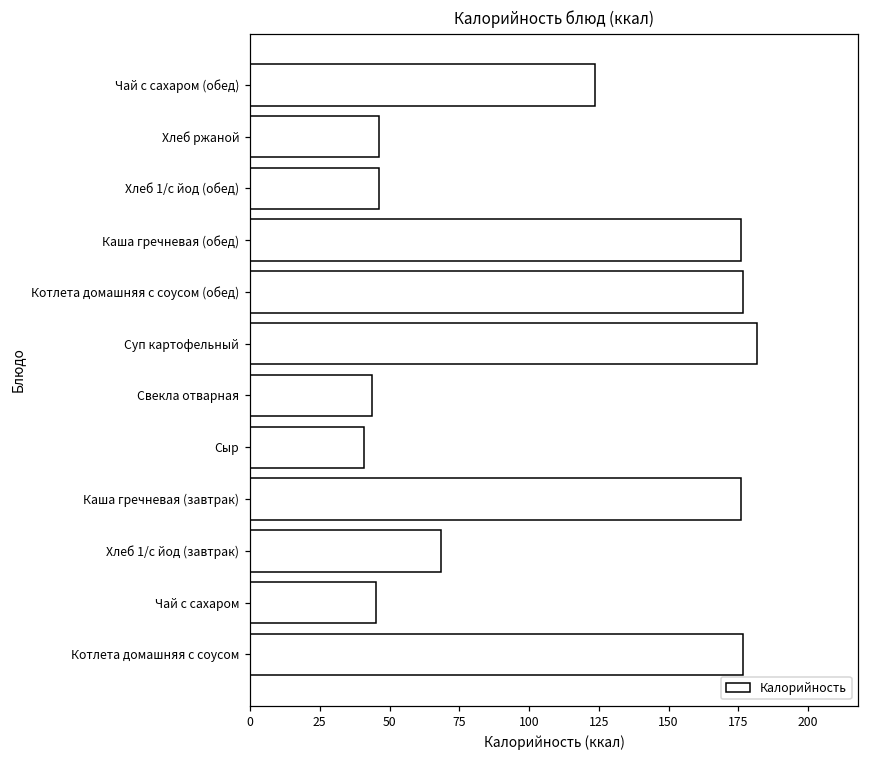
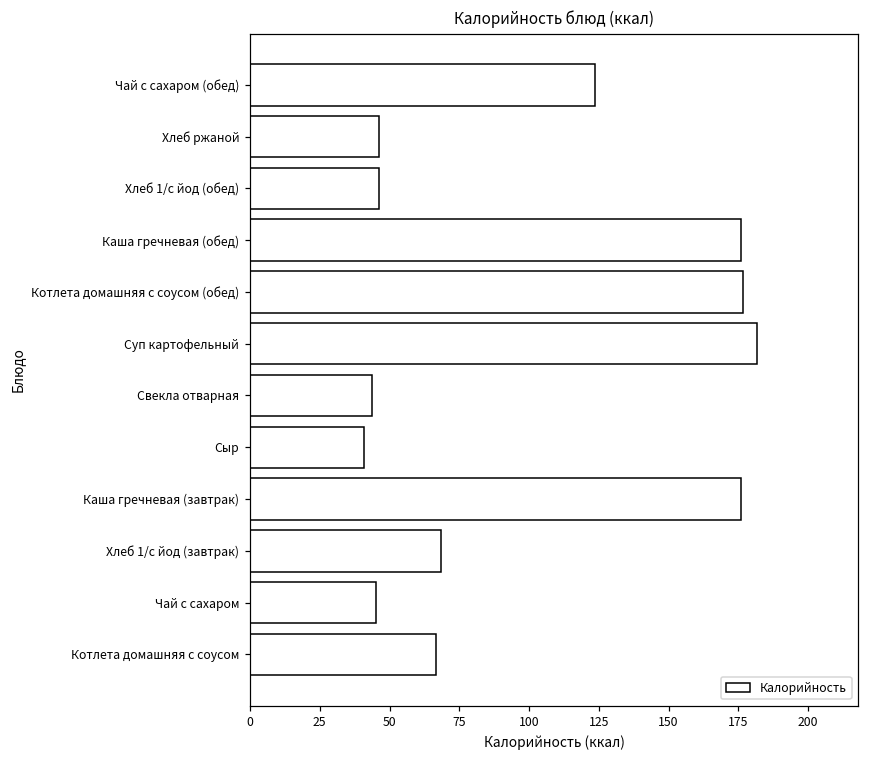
  {
    "Чай с сахаром (обед)": 124,
    "Хлеб ржаной": 46,
    "Хлеб 1/с йод (обед)": 46,
    "Каша гречневая (обед)": 176,
    "Котлета домашняя с соусом (обед)": 177,
    "Суп картофельный": 182,
    "Свекла отварная": 44,
    "Сыр": 41,
    "Каша гречневая (завтрак)": 176,
    "Хлеб 1/с йод (завтрак)": 68,
    "Чай с сахаром": 45,
-   "Котлета домашняя с соусом": 177
+   "Котлета домашняя с соусом": 67
  }
